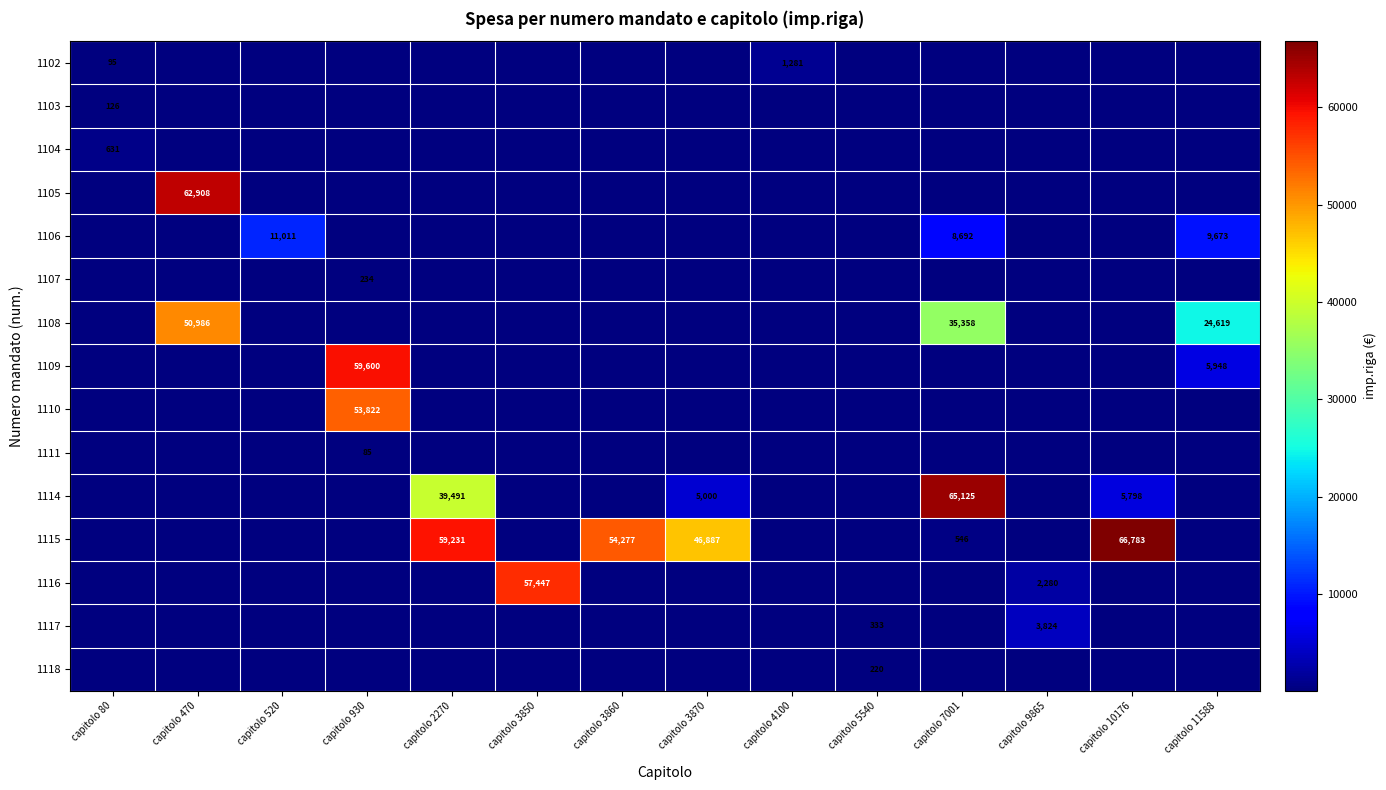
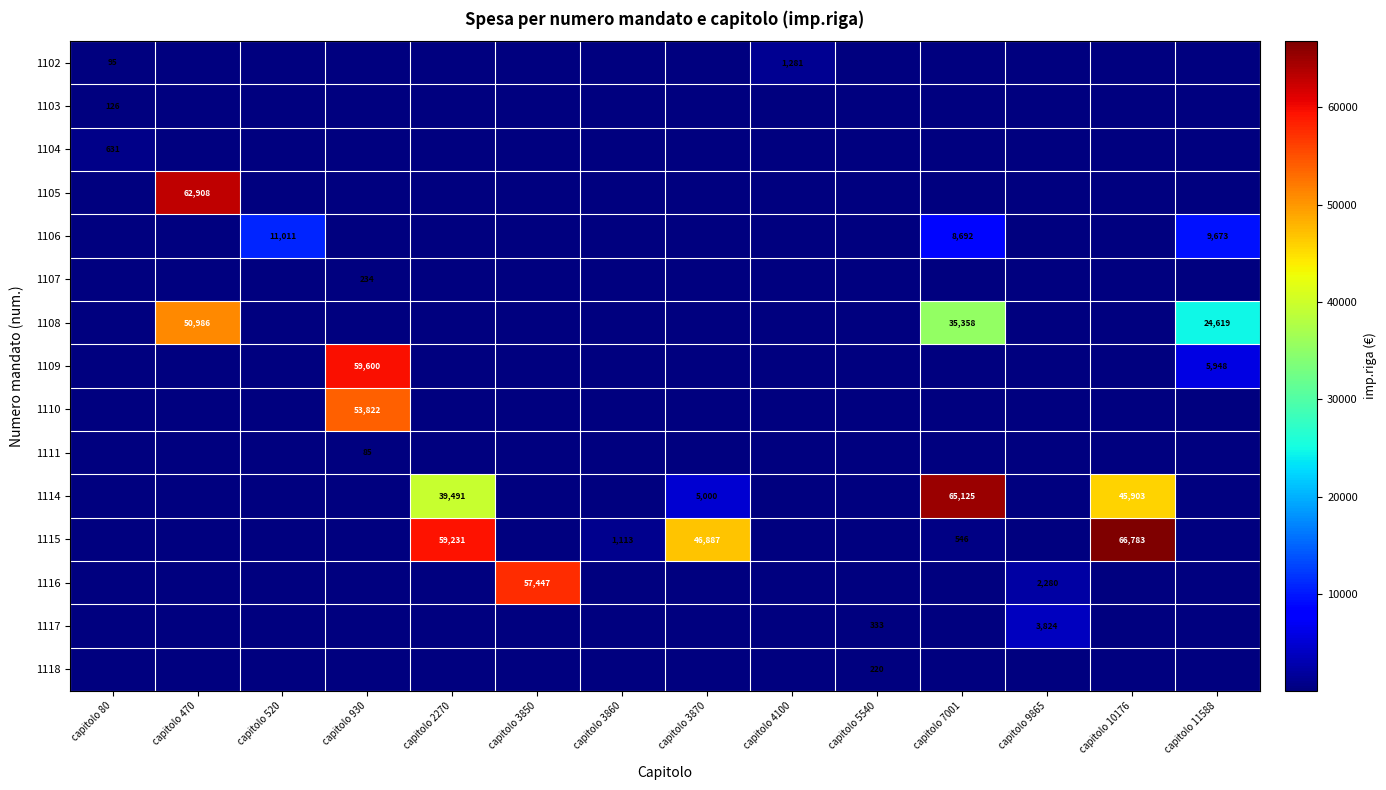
  {
    "1102": {
      "capitolo 80": "95",
      "capitolo 4100": "1,281"
    },
    "1103": {
      "capitolo 80": "126"
    },
    "1104": {
      "capitolo 80": "631"
    },
    "1105": {
      "capitolo 470": "62,908"
    },
    "1106": {
      "capitolo 520": "11,011",
      "capitolo 7001": "8,692",
      "capitolo 11588": "9,673"
    },
    "1107": {
      "capitolo 930": "234"
    },
    "1108": {
      "capitolo 470": "50,986",
      "capitolo 7001": "35,358",
      "capitolo 11588": "24,619"
    },
    "1109": {
      "capitolo 930": "59,600",
      "capitolo 11588": "5,948"
    },
    "1110": {
      "capitolo 930": "53,822"
    },
    "1111": {
      "capitolo 930": "85"
    },
    "1114": {
      "capitolo 2270": "39,491",
      "capitolo 3870": "5,000",
      "capitolo 7001": "65,125",
-     "capitolo 10176": "5,798"
+     "capitolo 10176": "45,903"
    },
    "1115": {
      "capitolo 2270": "59,231",
-     "capitolo 3860": "54,277",
+     "capitolo 3860": "1,113",
      "capitolo 3870": "46,887",
      "capitolo 7001": "546",
      "capitolo 10176": "66,783"
    },
    "1116": {
      "capitolo 3850": "57,447",
      "capitolo 9865": "2,280"
    },
    "1117": {
      "capitolo 5540": "333",
      "capitolo 9865": "3,824"
    },
    "1118": {
      "capitolo 5540": "220"
    }
  }
